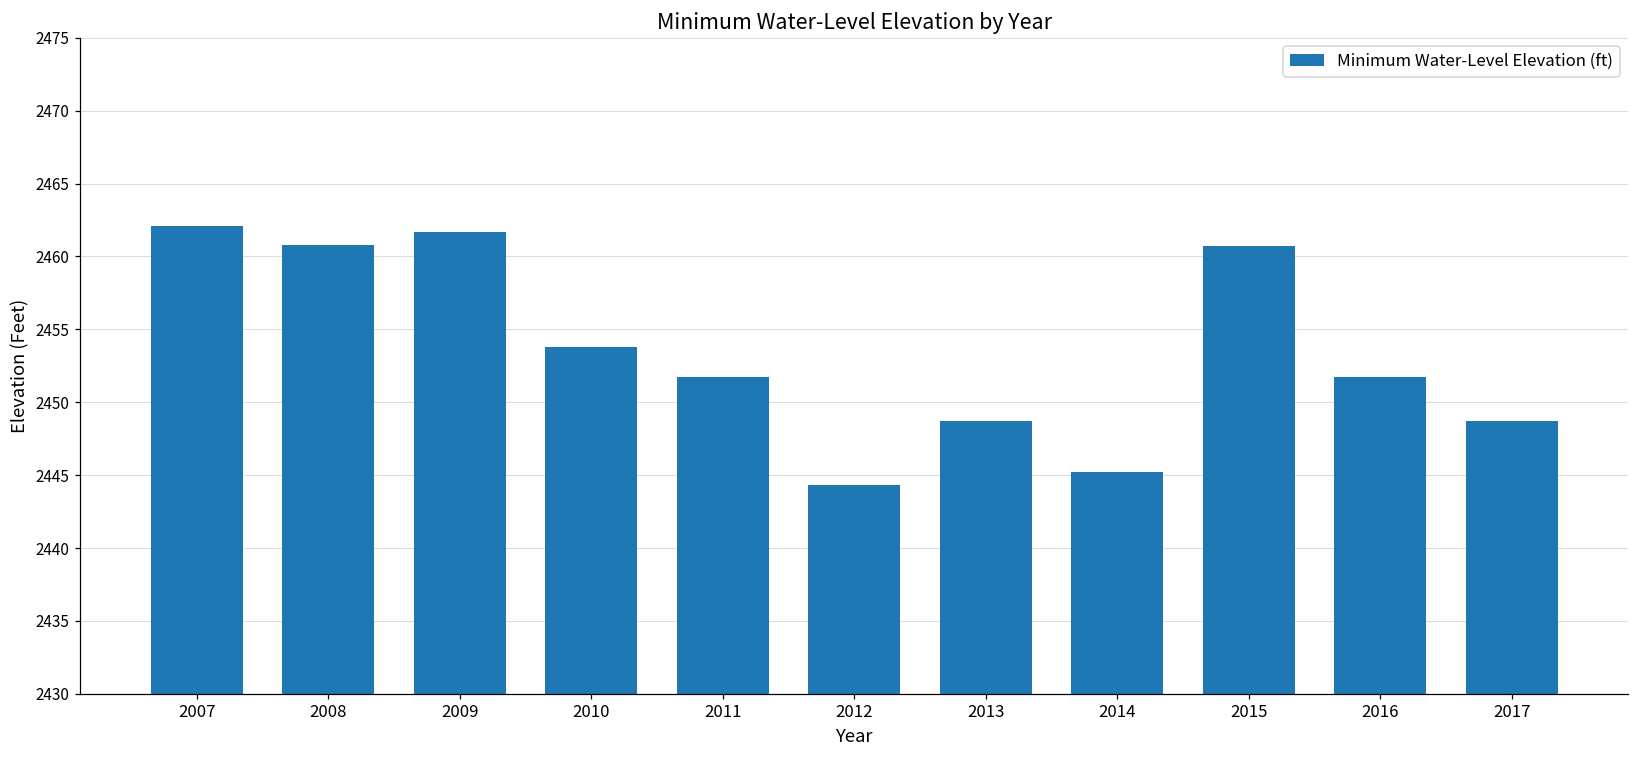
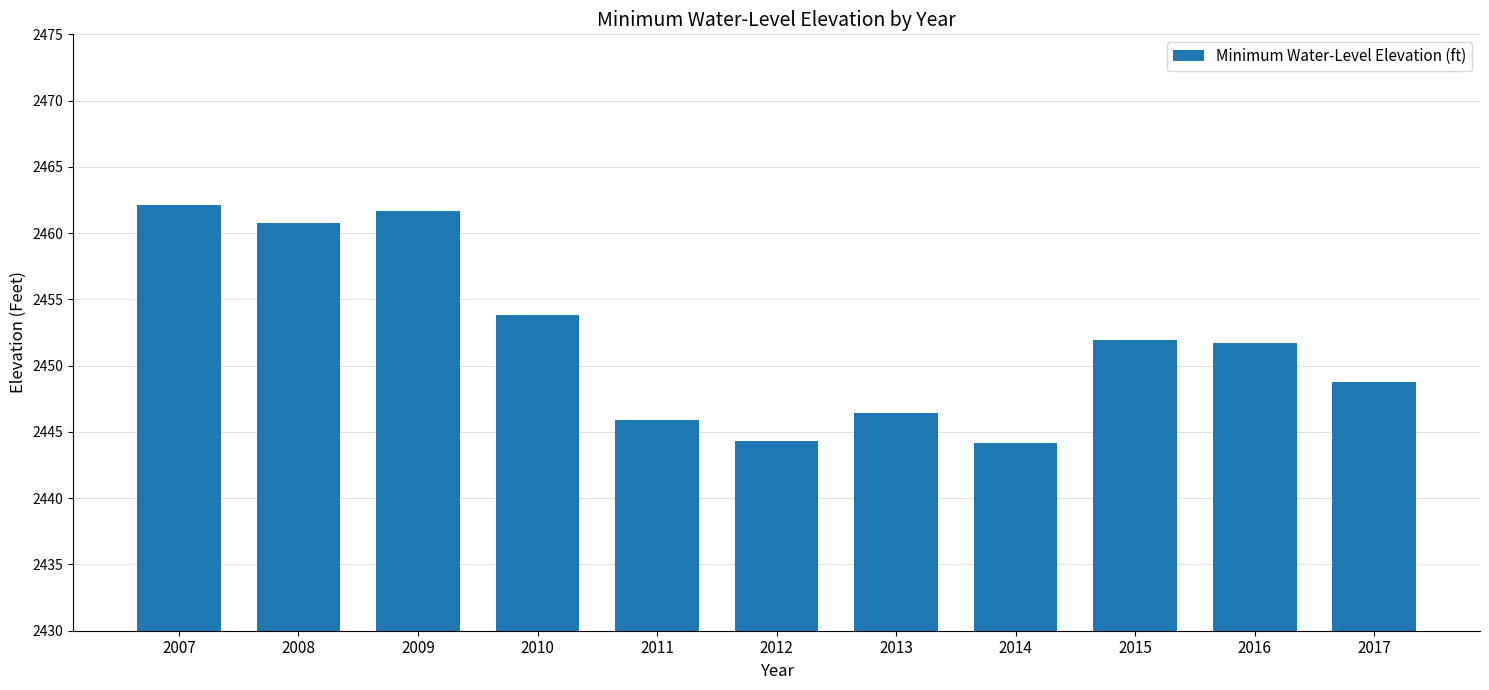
  {
    "2007": 2462.1,
    "2008": 2460.8,
    "2009": 2461.7,
    "2010": 2453.8,
-   "2011": 2451.7,
+   "2011": 2445.9,
    "2012": 2444.3,
-   "2013": 2448.7,
-   "2014": 2445.2,
-   "2015": 2460.7,
+   "2013": 2446.4,
+   "2014": 2444.2,
+   "2015": 2451.9,
    "2016": 2451.7,
    "2017": 2448.7
  }
